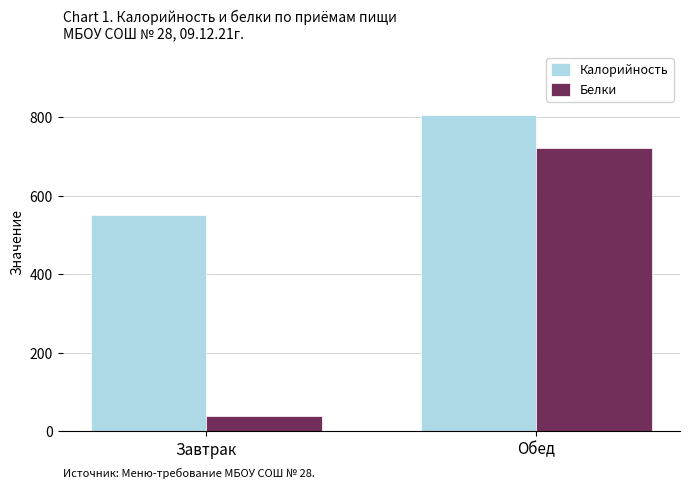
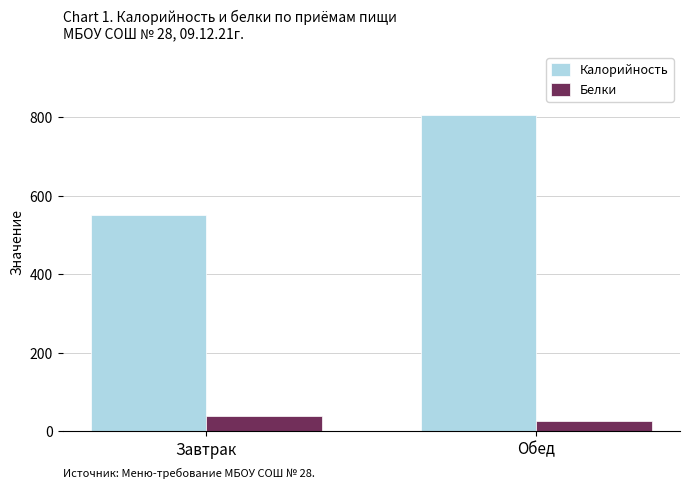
  {
    "Калорийность": {
      "Завтрак": 550,
      "Обед": 810
    },
    "Белки": {
      "Завтрак": 40,
-     "Обед": 720
+     "Обед": 30
    }
  }
